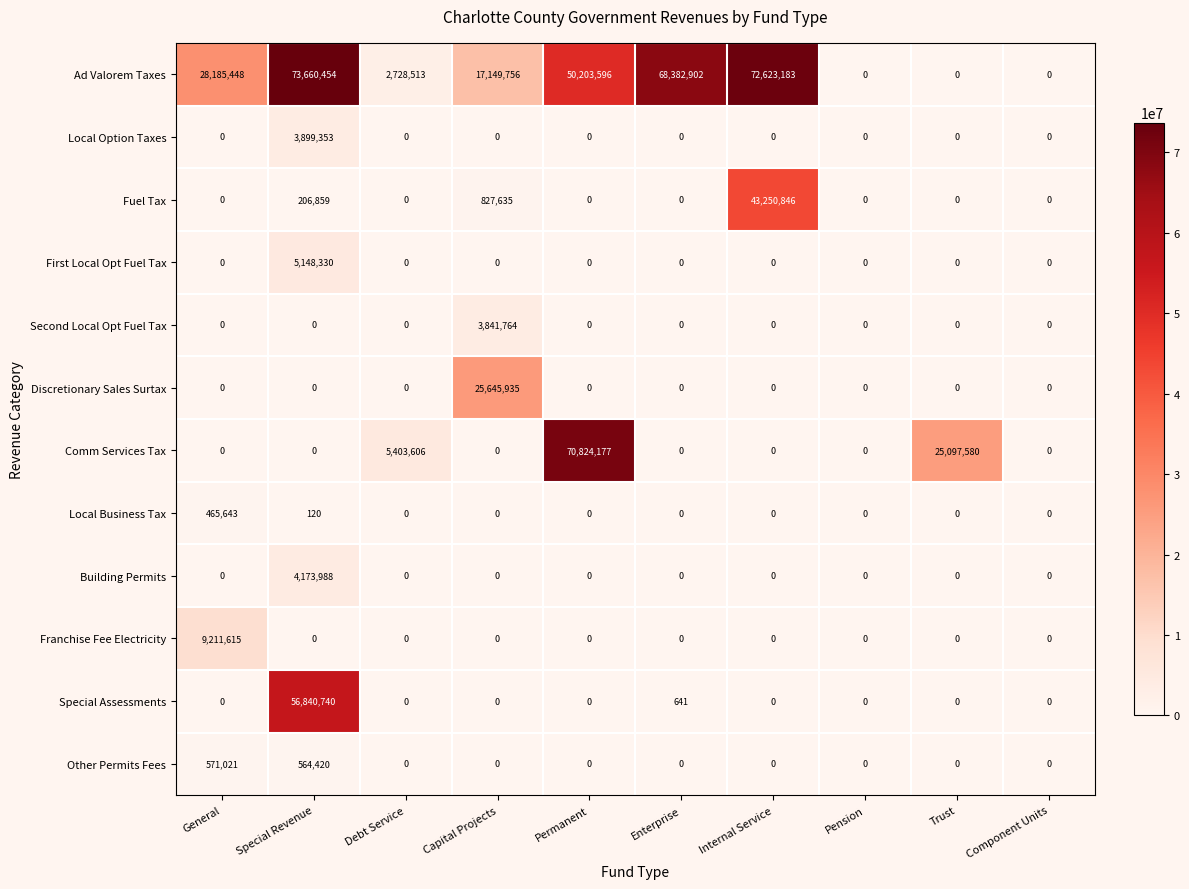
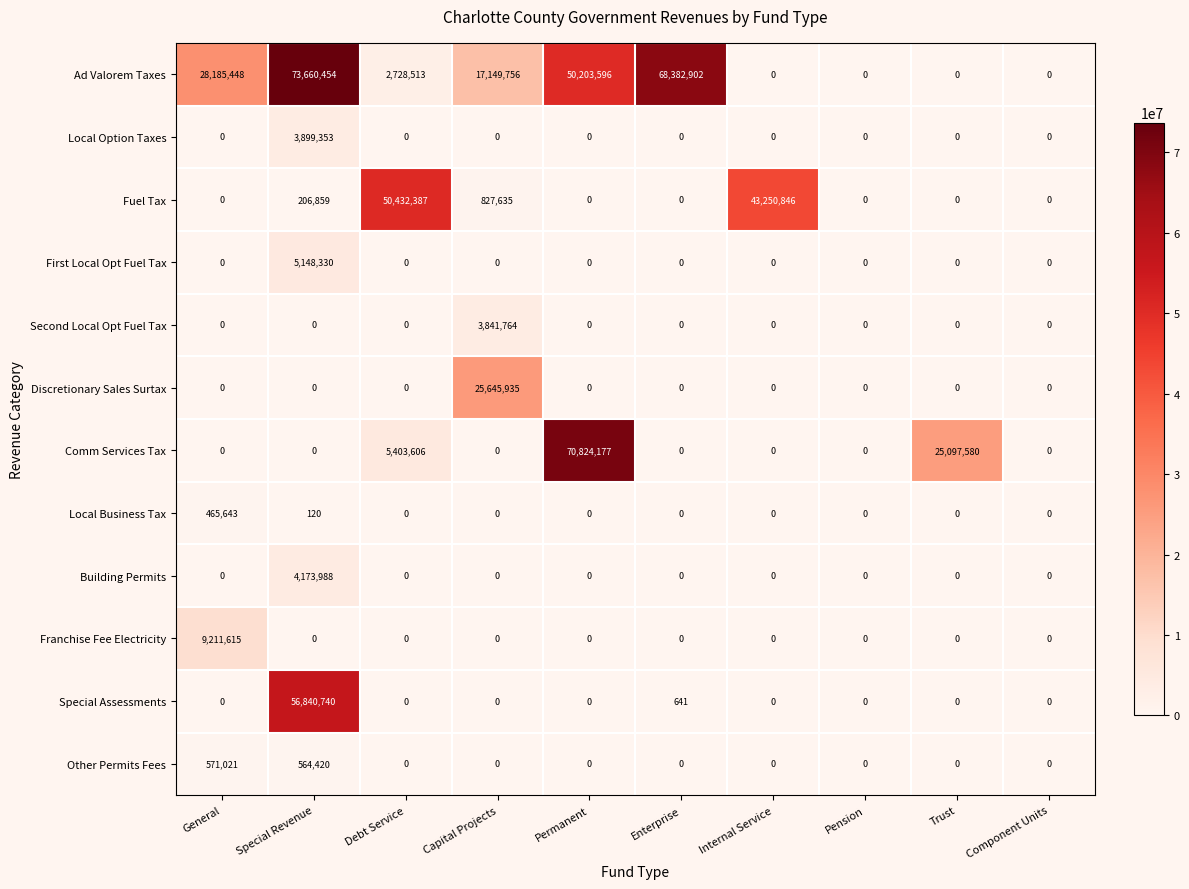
  {
    "Ad Valorem Taxes": {
      "General": "28,185,448",
      "Special Revenue": "73,660,454",
      "Debt Service": "2,728,513",
      "Capital Projects": "17,149,756",
      "Permanent": "50,203,596",
      "Enterprise": "68,382,902",
-     "Internal Service": "72,623,183",
+     "Internal Service": "0",
      "Pension": "0",
      "Trust": "0",
      "Component Units": "0"
    },
    "Local Option Taxes": {
      "General": "0",
      "Special Revenue": "3,899,353",
      "Debt Service": "0",
      "Capital Projects": "0",
      "Permanent": "0",
      "Enterprise": "0",
      "Internal Service": "0",
      "Pension": "0",
      "Trust": "0",
      "Component Units": "0"
    },
    "Fuel Tax": {
      "General": "0",
      "Special Revenue": "206,859",
-     "Debt Service": "0",
+     "Debt Service": "50,432,387",
      "Capital Projects": "827,635",
      "Permanent": "0",
      "Enterprise": "0",
      "Internal Service": "43,250,846",
      "Pension": "0",
      "Trust": "0",
      "Component Units": "0"
    },
    "First Local Opt Fuel Tax": {
      "General": "0",
      "Special Revenue": "5,148,330",
      "Debt Service": "0",
      "Capital Projects": "0",
      "Permanent": "0",
      "Enterprise": "0",
      "Internal Service": "0",
      "Pension": "0",
      "Trust": "0",
      "Component Units": "0"
    },
    "Second Local Opt Fuel Tax": {
      "General": "0",
      "Special Revenue": "0",
      "Debt Service": "0",
      "Capital Projects": "3,841,764",
      "Permanent": "0",
      "Enterprise": "0",
      "Internal Service": "0",
      "Pension": "0",
      "Trust": "0",
      "Component Units": "0"
    },
    "Discretionary Sales Surtax": {
      "General": "0",
      "Special Revenue": "0",
      "Debt Service": "0",
      "Capital Projects": "25,645,935",
      "Permanent": "0",
      "Enterprise": "0",
      "Internal Service": "0",
      "Pension": "0",
      "Trust": "0",
      "Component Units": "0"
    },
    "Comm Services Tax": {
      "General": "0",
      "Special Revenue": "0",
      "Debt Service": "5,403,606",
      "Capital Projects": "0",
      "Permanent": "70,824,177",
      "Enterprise": "0",
      "Internal Service": "0",
      "Pension": "0",
      "Trust": "25,097,580",
      "Component Units": "0"
    },
    "Local Business Tax": {
      "General": "465,643",
      "Special Revenue": "120",
      "Debt Service": "0",
      "Capital Projects": "0",
      "Permanent": "0",
      "Enterprise": "0",
      "Internal Service": "0",
      "Pension": "0",
      "Trust": "0",
      "Component Units": "0"
    },
    "Building Permits": {
      "General": "0",
      "Special Revenue": "4,173,988",
      "Debt Service": "0",
      "Capital Projects": "0",
      "Permanent": "0",
      "Enterprise": "0",
      "Internal Service": "0",
      "Pension": "0",
      "Trust": "0",
      "Component Units": "0"
    },
    "Franchise Fee Electricity": {
      "General": "9,211,615",
      "Special Revenue": "0",
      "Debt Service": "0",
      "Capital Projects": "0",
      "Permanent": "0",
      "Enterprise": "0",
      "Internal Service": "0",
      "Pension": "0",
      "Trust": "0",
      "Component Units": "0"
    },
    "Special Assessments": {
      "General": "0",
      "Special Revenue": "56,840,740",
      "Debt Service": "0",
      "Capital Projects": "0",
      "Permanent": "0",
      "Enterprise": "641",
      "Internal Service": "0",
      "Pension": "0",
      "Trust": "0",
      "Component Units": "0"
    },
    "Other Permits Fees": {
      "General": "571,021",
      "Special Revenue": "564,420",
      "Debt Service": "0",
      "Capital Projects": "0",
      "Permanent": "0",
      "Enterprise": "0",
      "Internal Service": "0",
      "Pension": "0",
      "Trust": "0",
      "Component Units": "0"
    }
  }
